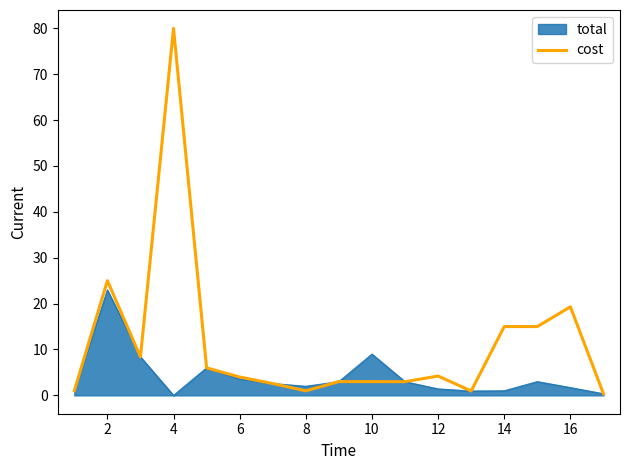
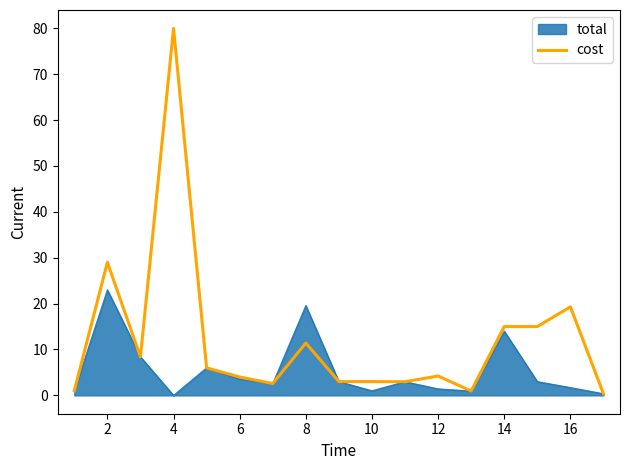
  {
    "total": {
      "2": 23,
      "4": 0,
-     "8": 2,
-     "10": 9,
+     "8": 20,
+     "10": 1,
      "12": 1,
-     "14": 1,
+     "14": 14,
      "16": 2
    },
    "cost": {
-     "2": 25,
+     "2": 29,
      "4": 80,
-     "8": 1,
+     "8": 11,
      "10": 3,
      "12": 4,
      "14": 15,
      "16": 19
    }
  }
